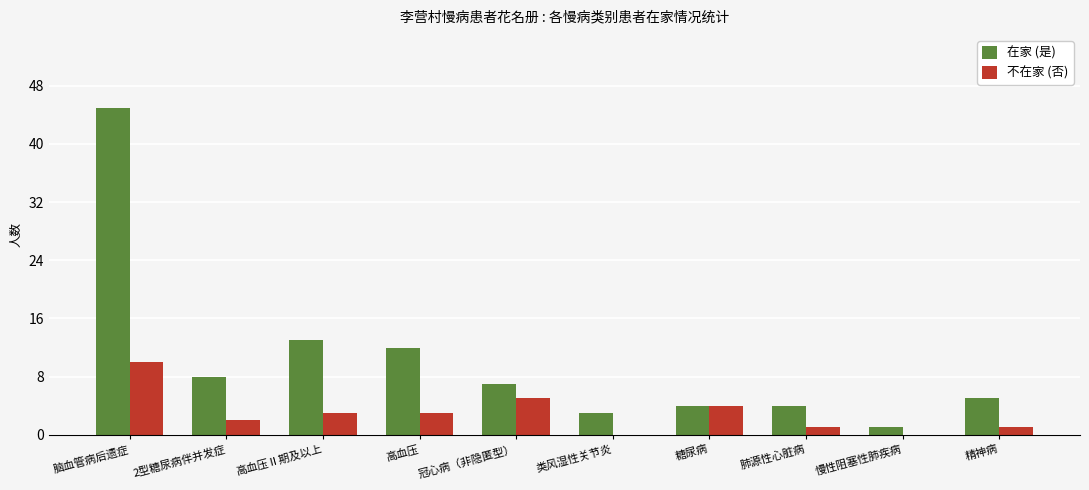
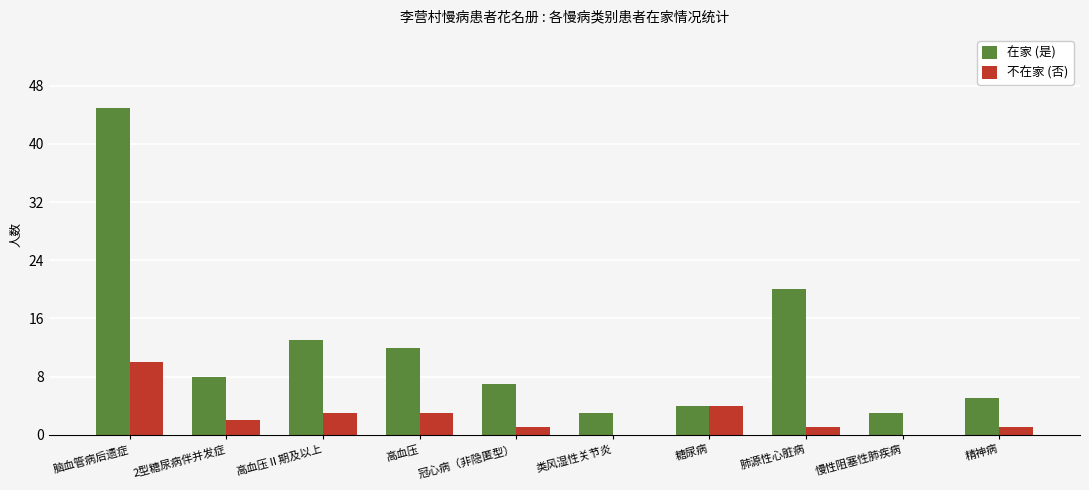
  {
    "在家 (是)": {
      "脑血管病后遗症": 45,
      "2型糖尿病伴并发症": 8,
      "高血压Ⅱ期及以上": 13,
      "高血压": 12,
      "冠心病（非隐匿型）": 7,
      "类风湿性关节炎": 3,
      "糖尿病": 4,
-     "肺源性心脏病": 4,
-     "慢性阻塞性肺疾病": 1,
+     "肺源性心脏病": 20,
+     "慢性阻塞性肺疾病": 3,
      "精神病": 5
    },
    "不在家 (否)": {
      "脑血管病后遗症": 10,
      "2型糖尿病伴并发症": 2,
      "高血压Ⅱ期及以上": 3,
      "高血压": 3,
-     "冠心病（非隐匿型）": 5,
+     "冠心病（非隐匿型）": 1,
      "类风湿性关节炎": 0,
      "糖尿病": 4,
      "肺源性心脏病": 1,
      "慢性阻塞性肺疾病": 0,
      "精神病": 1
    }
  }
